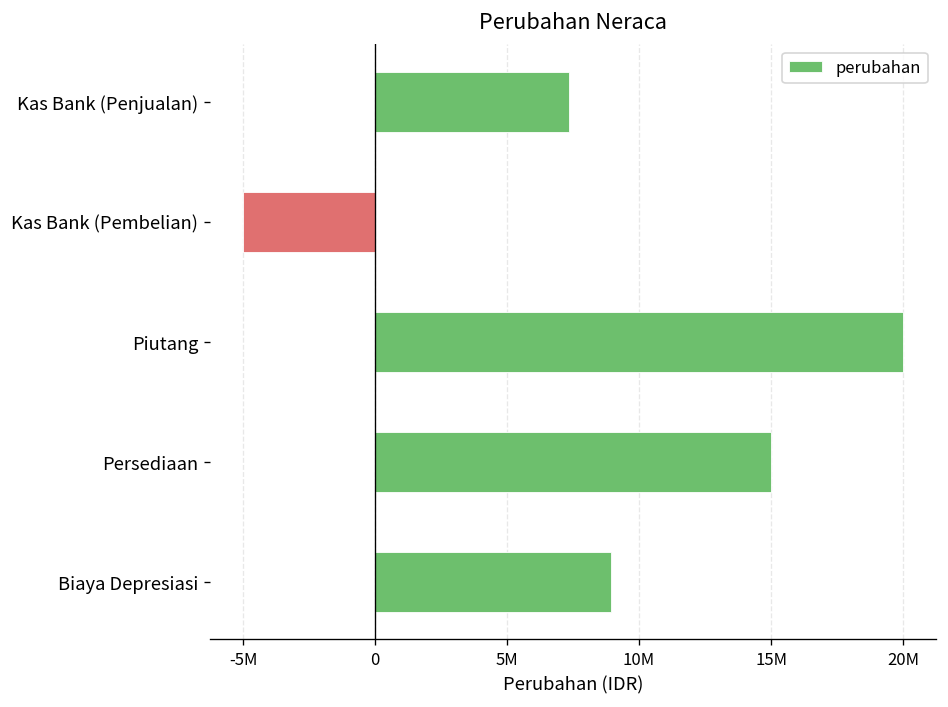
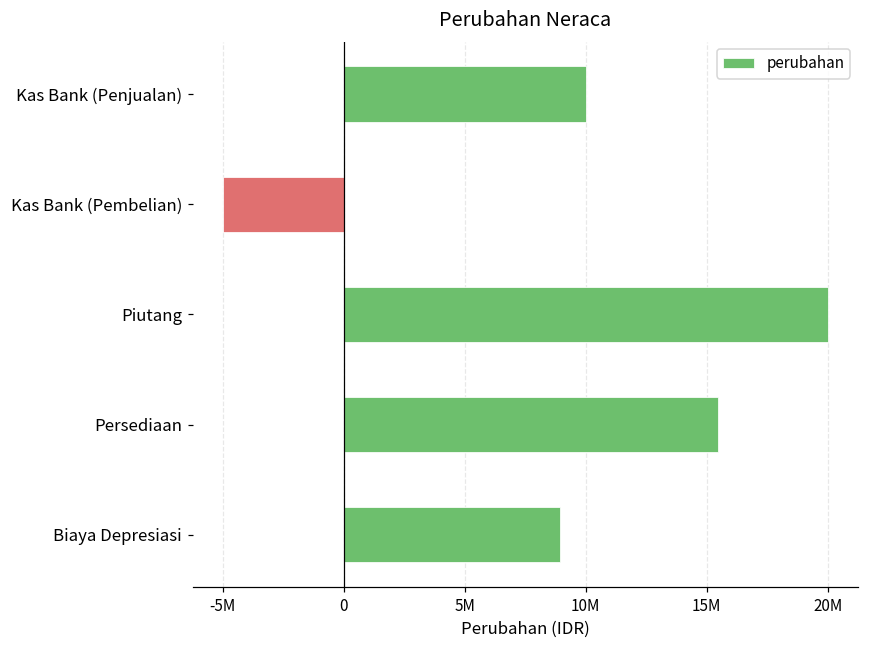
  {
-   "Kas Bank (Penjualan)": 7400000,
+   "Kas Bank (Penjualan)": 10000000,
    "Kas Bank (Pembelian)": -5000000,
    "Piutang": 20000000,
-   "Persediaan": 15000000,
+   "Persediaan": 15500000,
    "Biaya Depresiasi": 9000000
  }
